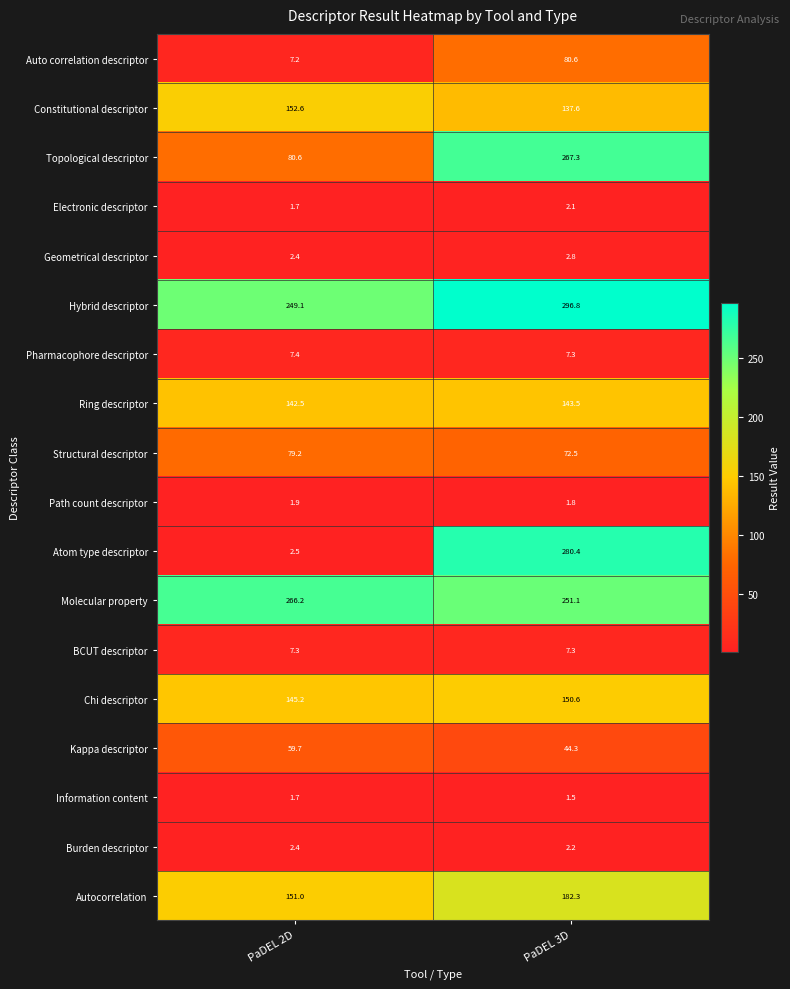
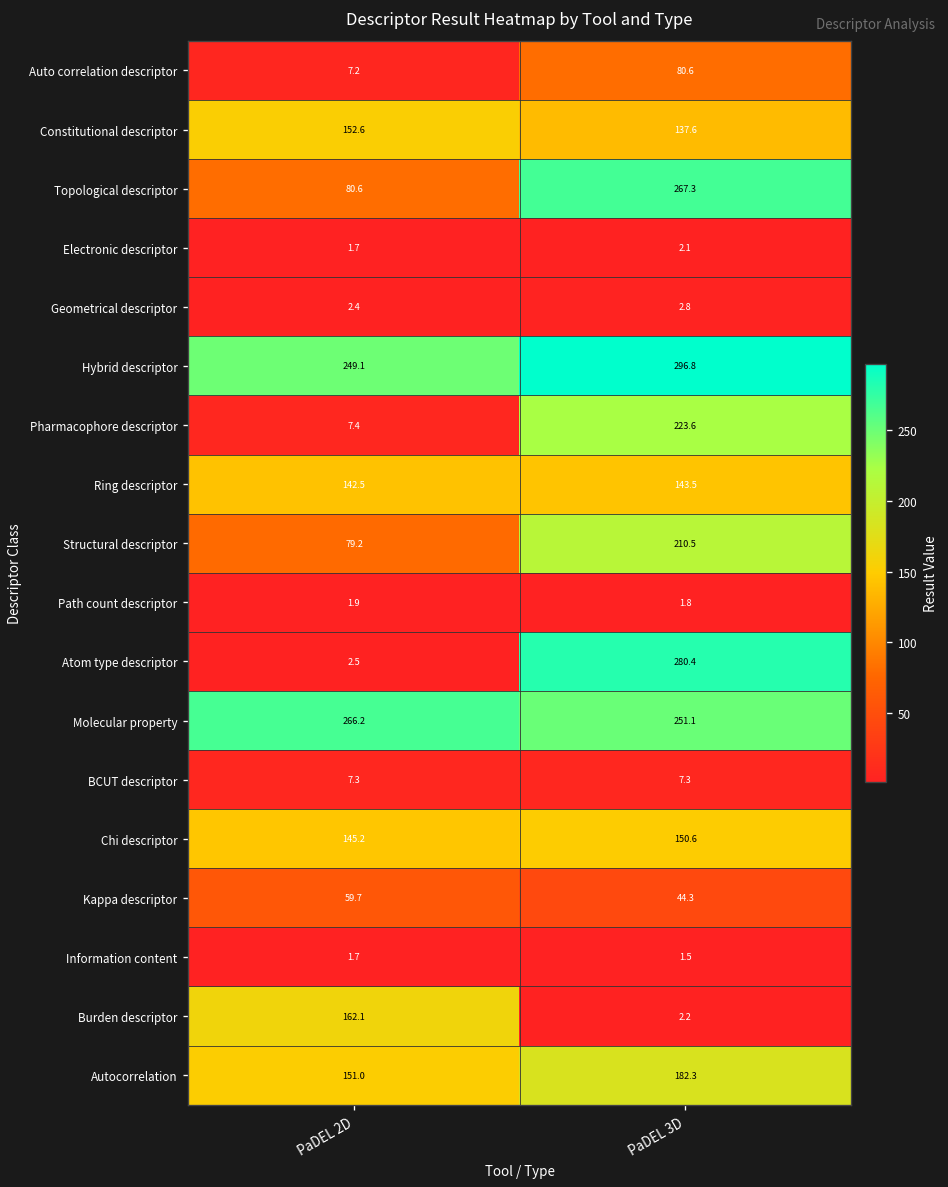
  {
    "Auto correlation descriptor": {
      "PaDEL 2D": 7.2,
      "PaDEL 3D": 80.6
    },
    "Constitutional descriptor": {
      "PaDEL 2D": 152.6,
      "PaDEL 3D": 137.6
    },
    "Topological descriptor": {
      "PaDEL 2D": 80.6,
      "PaDEL 3D": 267.3
    },
    "Electronic descriptor": {
      "PaDEL 2D": 1.7,
      "PaDEL 3D": 2.1
    },
    "Geometrical descriptor": {
      "PaDEL 2D": 2.4,
      "PaDEL 3D": 2.8
    },
    "Hybrid descriptor": {
      "PaDEL 2D": 249.1,
      "PaDEL 3D": 296.8
    },
    "Pharmacophore descriptor": {
      "PaDEL 2D": 7.4,
-     "PaDEL 3D": 7.3
+     "PaDEL 3D": 223.6
    },
    "Ring descriptor": {
      "PaDEL 2D": 142.5,
      "PaDEL 3D": 143.5
    },
    "Structural descriptor": {
      "PaDEL 2D": 79.2,
-     "PaDEL 3D": 72.5
+     "PaDEL 3D": 210.5
    },
    "Path count descriptor": {
      "PaDEL 2D": 1.9,
      "PaDEL 3D": 1.8
    },
    "Atom type descriptor": {
      "PaDEL 2D": 2.5,
      "PaDEL 3D": 280.4
    },
    "Molecular property": {
      "PaDEL 2D": 266.2,
      "PaDEL 3D": 251.1
    },
    "BCUT descriptor": {
      "PaDEL 2D": 7.3,
      "PaDEL 3D": 7.3
    },
    "Chi descriptor": {
      "PaDEL 2D": 145.2,
      "PaDEL 3D": 150.6
    },
    "Kappa descriptor": {
      "PaDEL 2D": 59.7,
      "PaDEL 3D": 44.3
    },
    "Information content": {
      "PaDEL 2D": 1.7,
      "PaDEL 3D": 1.5
    },
    "Burden descriptor": {
-     "PaDEL 2D": 2.4,
+     "PaDEL 2D": 162.1,
      "PaDEL 3D": 2.2
    },
    "Autocorrelation": {
      "PaDEL 2D": 151.0,
      "PaDEL 3D": 182.3
    }
  }
